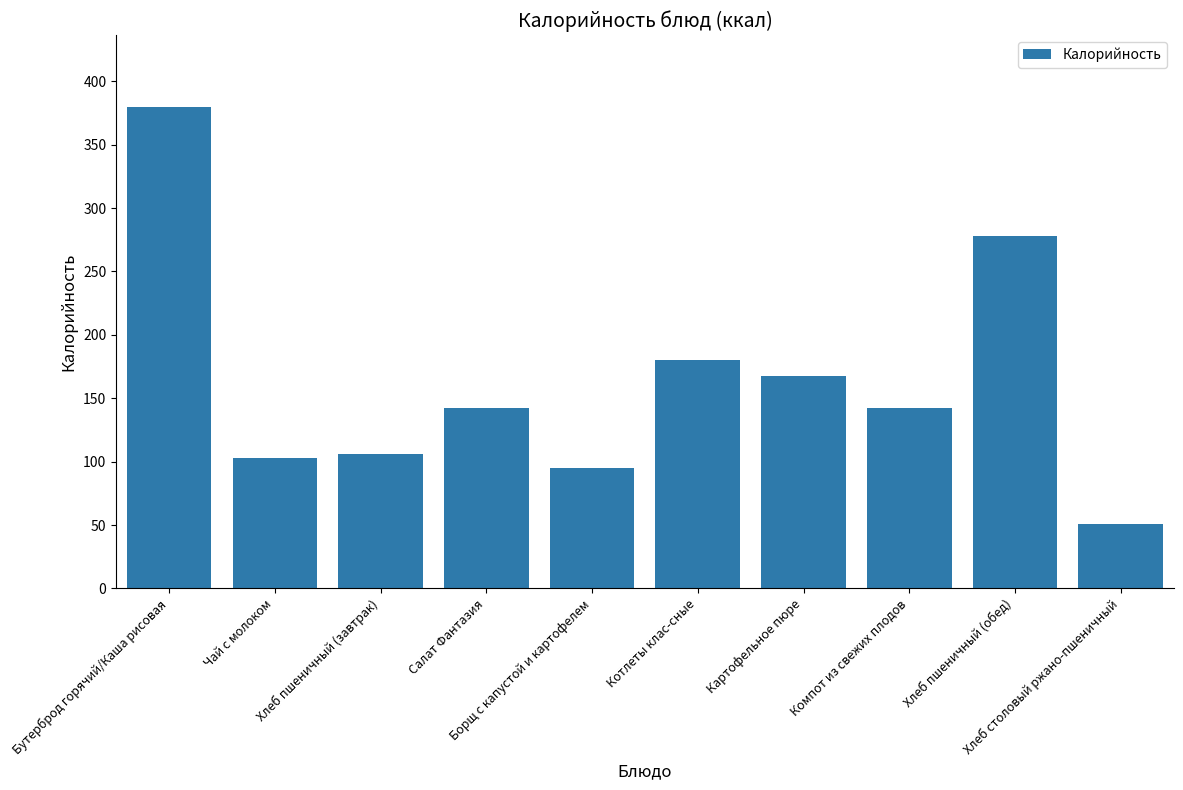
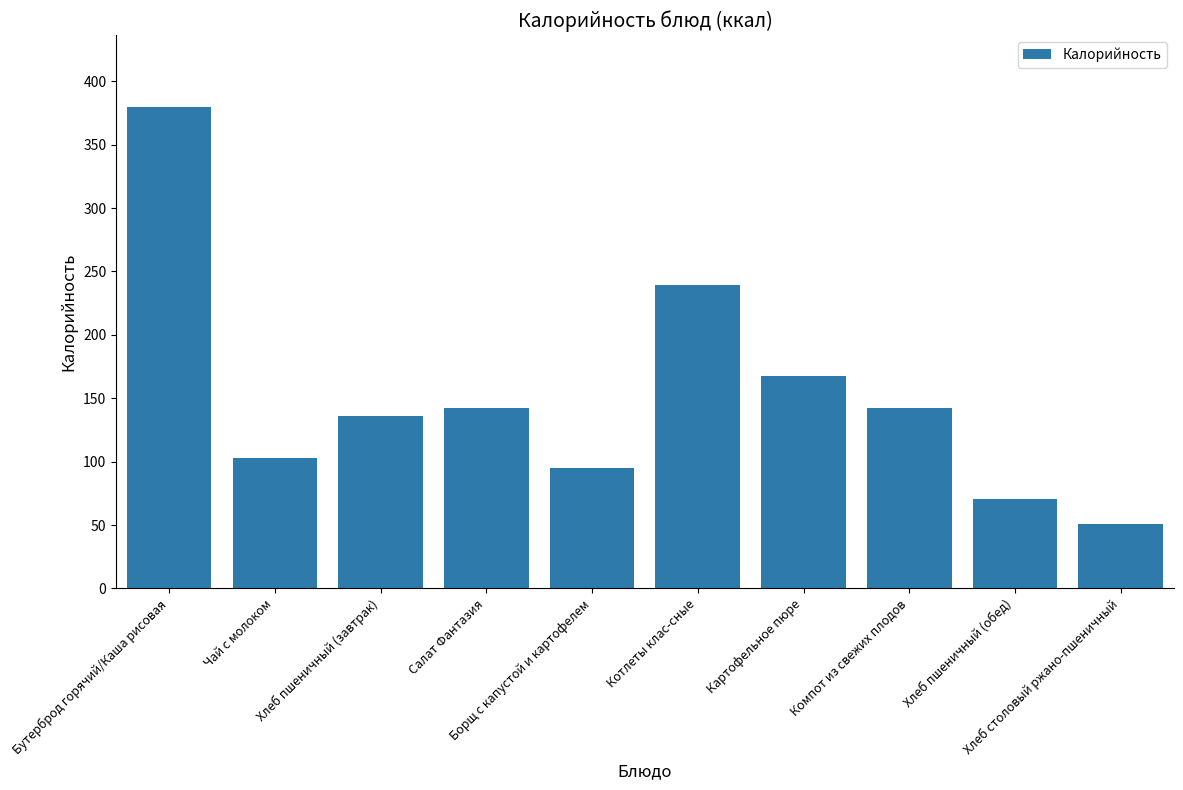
  {
    "Бутерброд горячий/Каша рисовая": 379,
    "Чай с молоком": 103,
-   "Хлеб пшеничный (завтрак)": 106,
+   "Хлеб пшеничный (завтрак)": 136,
    "Салат Фантазия": 142,
    "Борщ с капустой и картофелем": 95,
-   "Котлеты клас-сные": 181,
+   "Котлеты клас-сные": 239,
    "Картофельное пюре": 168,
    "Компот из свежих плодов": 142,
-   "Хлеб пшеничный (обед)": 278,
+   "Хлеб пшеничный (обед)": 71,
    "Хлеб столовый ржано-пшеничный": 51
  }
